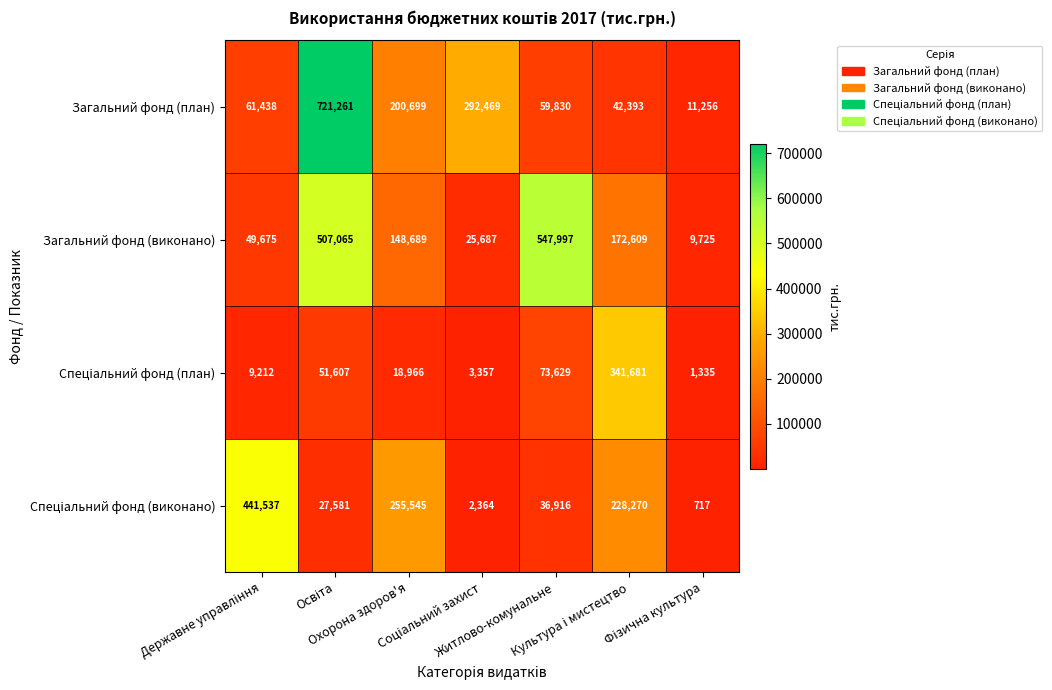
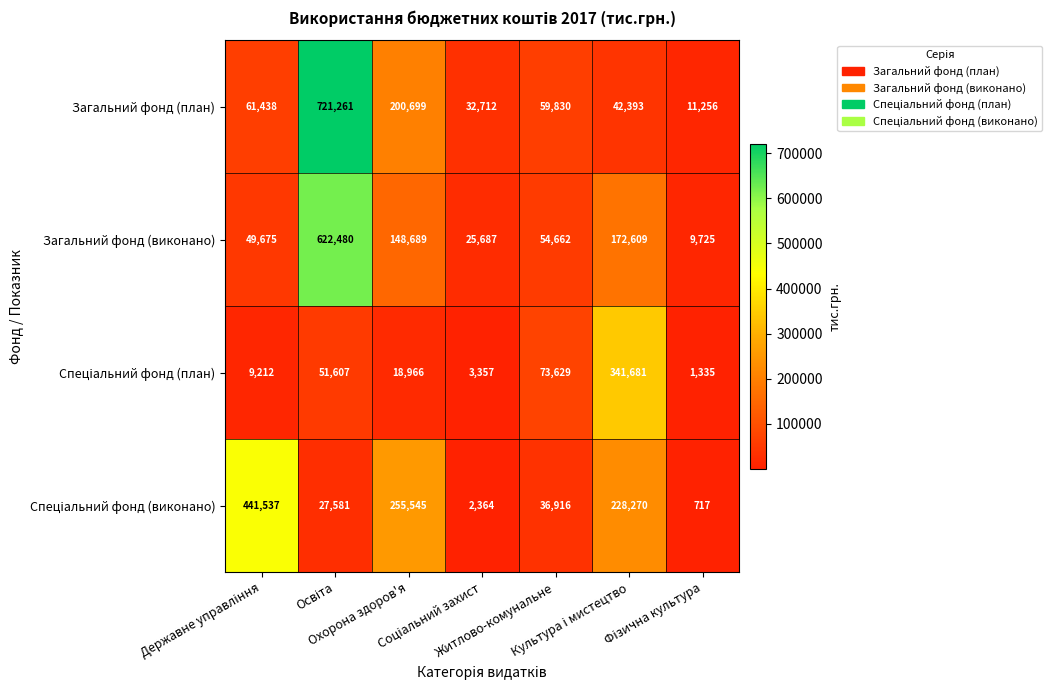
  {
    "Загальний фонд (план)": {
      "Державне управління": "61,438",
      "Освіта": "721,261",
      "Охорона здоров'я": "200,699",
-     "Соціальний захист": "292,469",
+     "Соціальний захист": "32,712",
      "Житлово-комунальне": "59,830",
      "Культура і мистецтво": "42,393",
      "Фізична культура": "11,256"
    },
    "Загальний фонд (виконано)": {
      "Державне управління": "49,675",
-     "Освіта": "507,065",
+     "Освіта": "622,480",
      "Охорона здоров'я": "148,689",
      "Соціальний захист": "25,687",
-     "Житлово-комунальне": "547,997",
+     "Житлово-комунальне": "54,662",
      "Культура і мистецтво": "172,609",
      "Фізична культура": "9,725"
    },
    "Спеціальний фонд (план)": {
      "Державне управління": "9,212",
      "Освіта": "51,607",
      "Охорона здоров'я": "18,966",
      "Соціальний захист": "3,357",
      "Житлово-комунальне": "73,629",
      "Культура і мистецтво": "341,681",
      "Фізична культура": "1,335"
    },
    "Спеціальний фонд (виконано)": {
      "Державне управління": "441,537",
      "Освіта": "27,581",
      "Охорона здоров'я": "255,545",
      "Соціальний захист": "2,364",
      "Житлово-комунальне": "36,916",
      "Культура і мистецтво": "228,270",
      "Фізична культура": "717"
    }
  }
